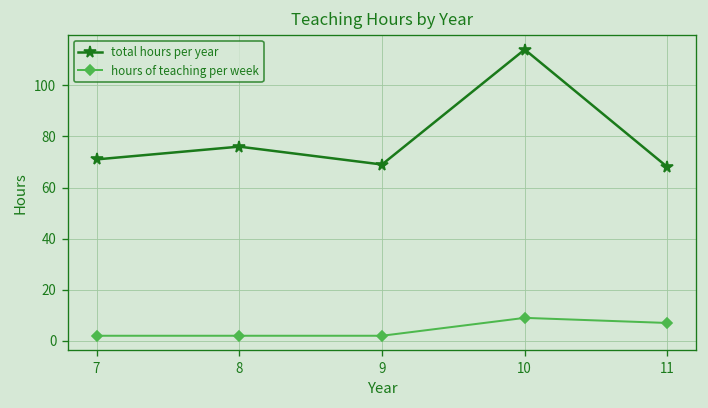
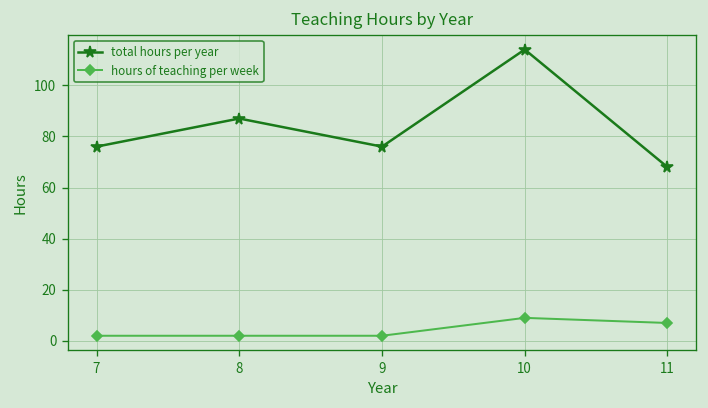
  {
    "total hours per year": {
-     "7": 71,
-     "8": 76,
-     "9": 69,
+     "7": 76,
+     "8": 87,
+     "9": 76,
      "10": 114,
      "11": 68
    },
    "hours of teaching per week": {
      "7": 2,
      "8": 2,
      "9": 2,
      "10": 9,
      "11": 7
    }
  }
